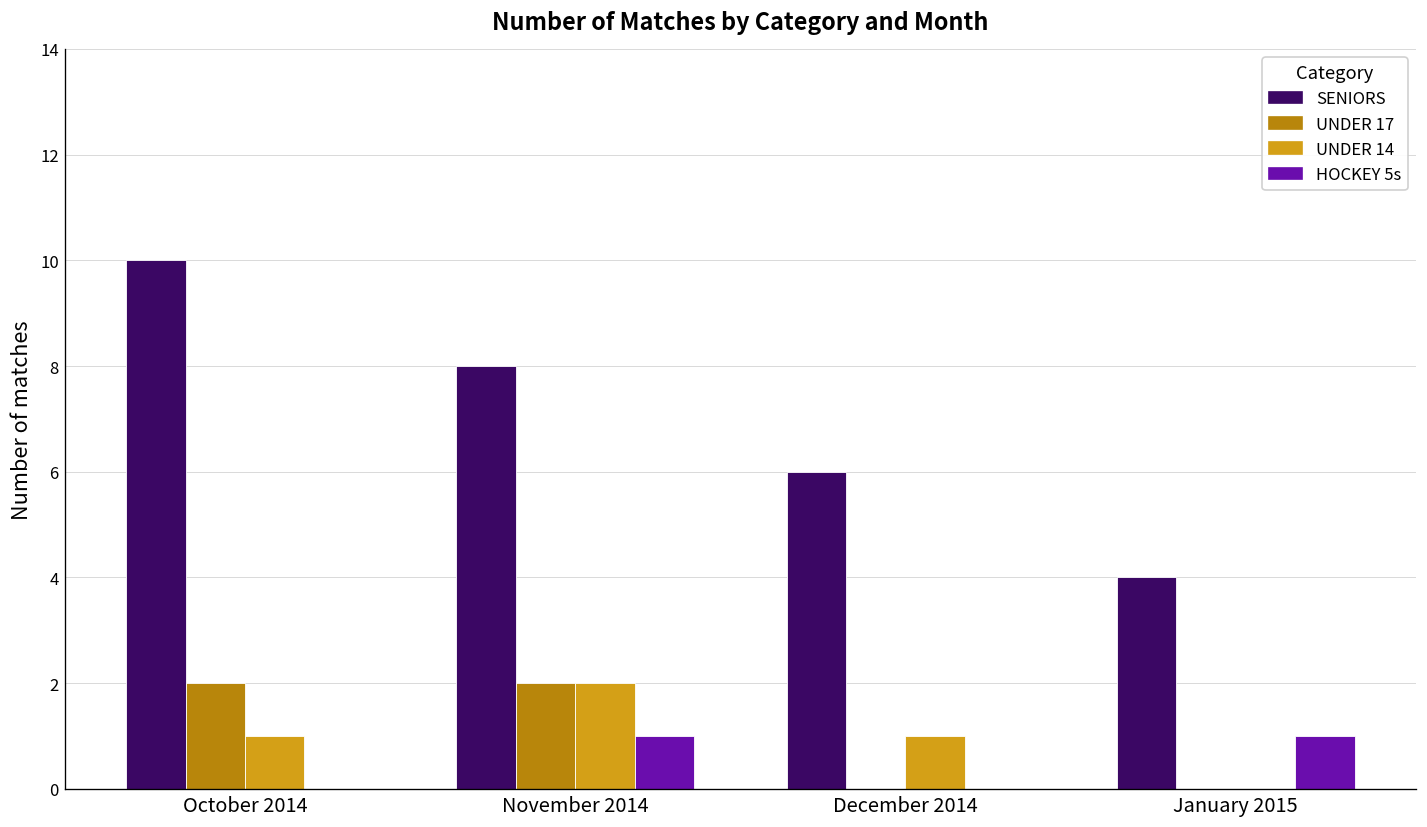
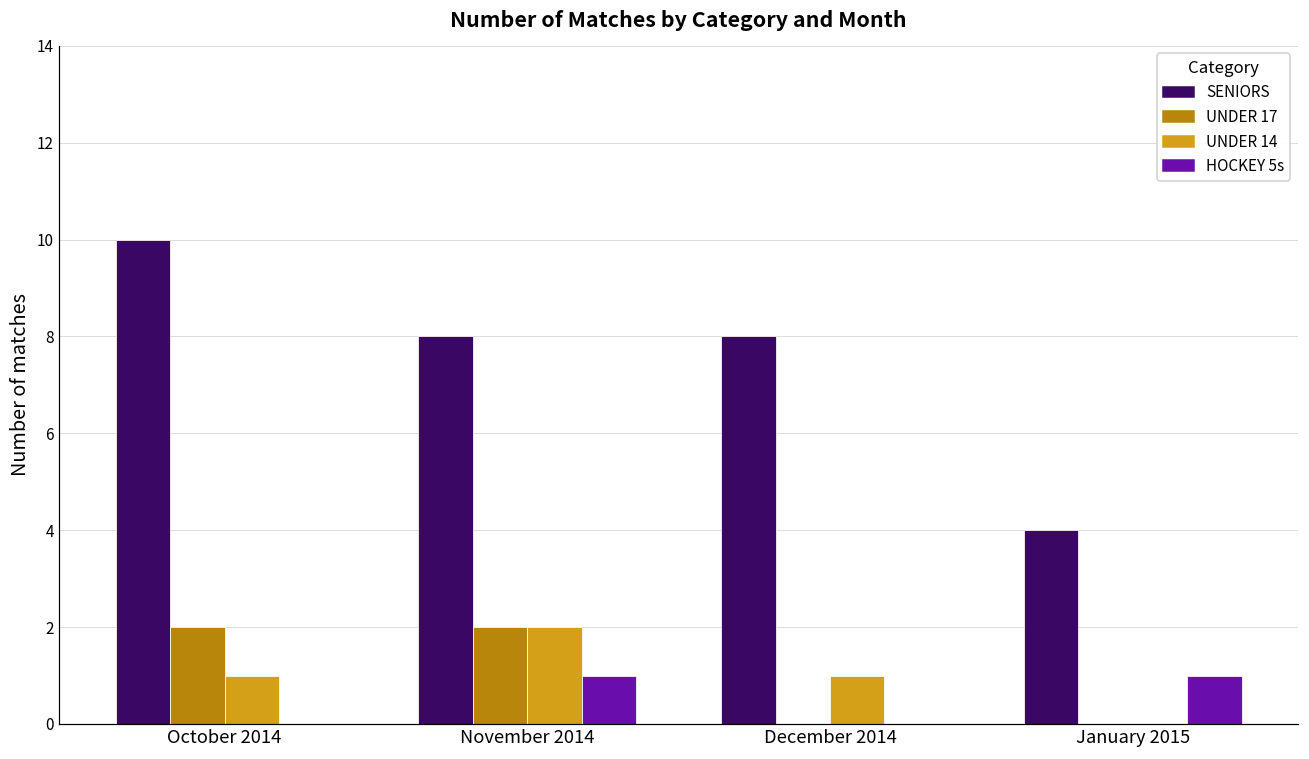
  {
    "SENIORS": {
      "October 2014": 10,
      "November 2014": 8,
-     "December 2014": 6,
+     "December 2014": 8,
      "January 2015": 4
    },
    "HOCKEY 5s": {
      "October 2014": 0,
      "November 2014": 1,
      "December 2014": 0,
      "January 2015": 1
    }
  }
